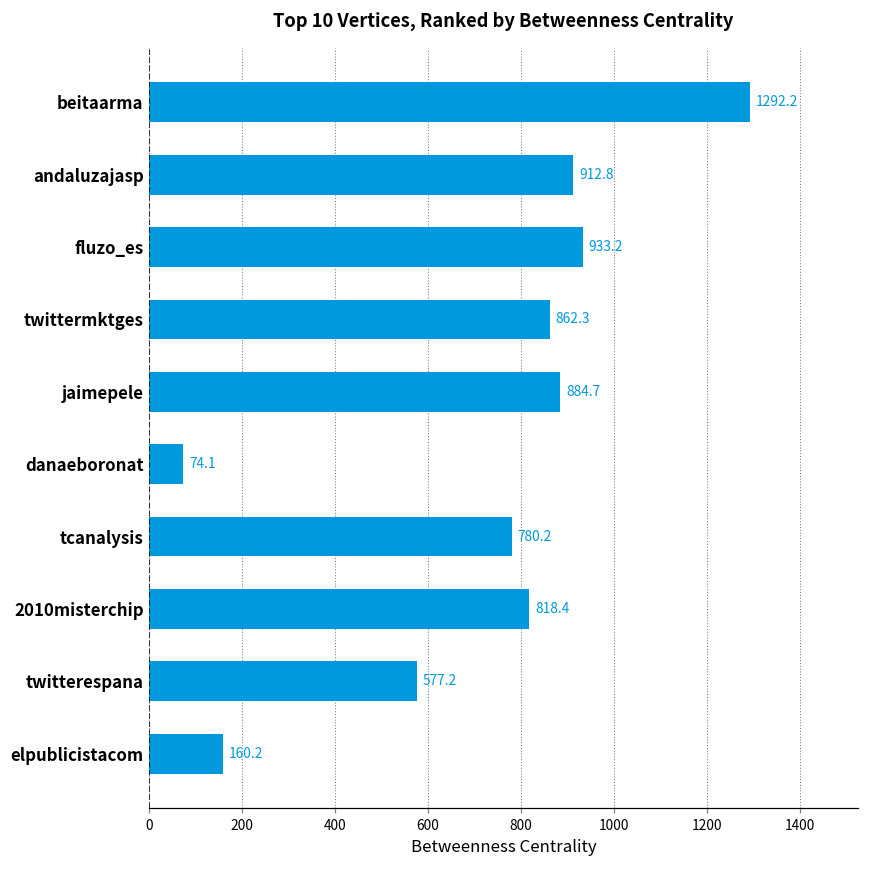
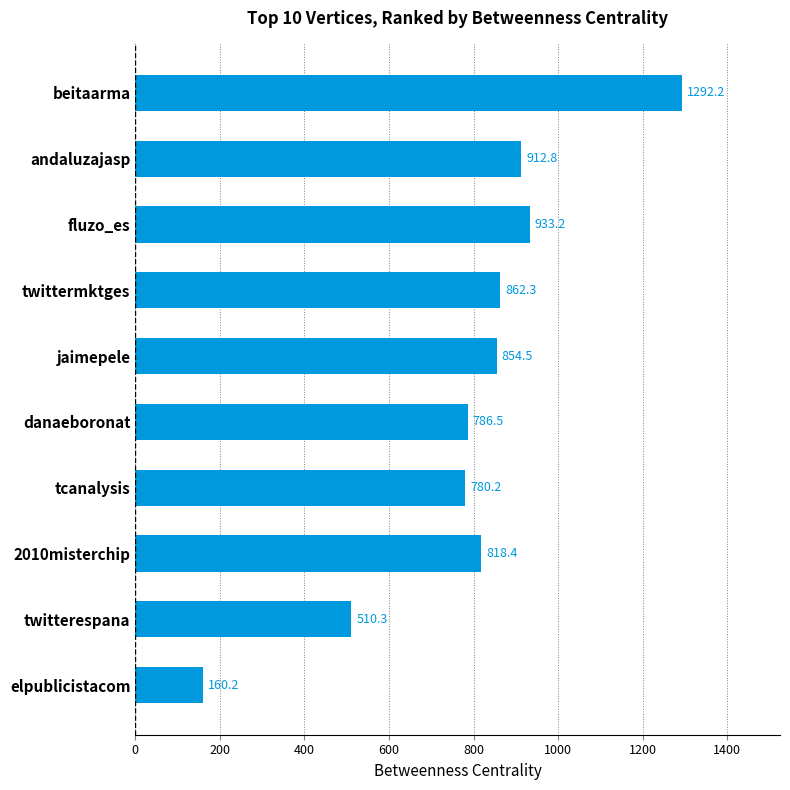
  {
    "beitaarma": 1292.2,
    "andaluzajasp": 912.8,
    "fluzo_es": 933.2,
    "twittermktges": 862.3,
-   "jaimepele": 884.7,
-   "danaeboronat": 74.1,
+   "jaimepele": 854.5,
+   "danaeboronat": 786.5,
    "tcanalysis": 780.2,
    "2010misterchip": 818.4,
-   "twitterespana": 577.2,
+   "twitterespana": 510.3,
    "elpublicistacom": 160.2
  }
